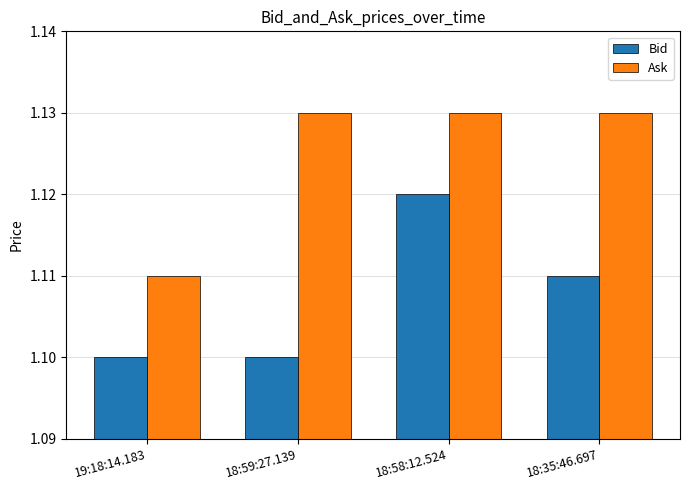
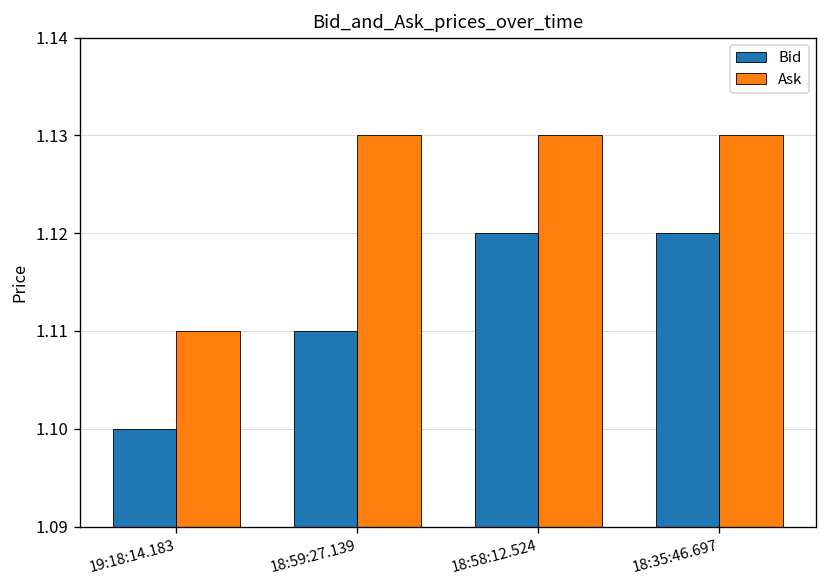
  {
    "Bid": {
      "19:18:14.183": 1.10,
-     "18:59:27.139": 1.10,
+     "18:59:27.139": 1.11,
      "18:58:12.524": 1.12,
-     "18:35:46.697": 1.11
+     "18:35:46.697": 1.12
    },
    "Ask": {
      "19:18:14.183": 1.11,
      "18:59:27.139": 1.13,
      "18:58:12.524": 1.13,
      "18:35:46.697": 1.13
    }
  }
